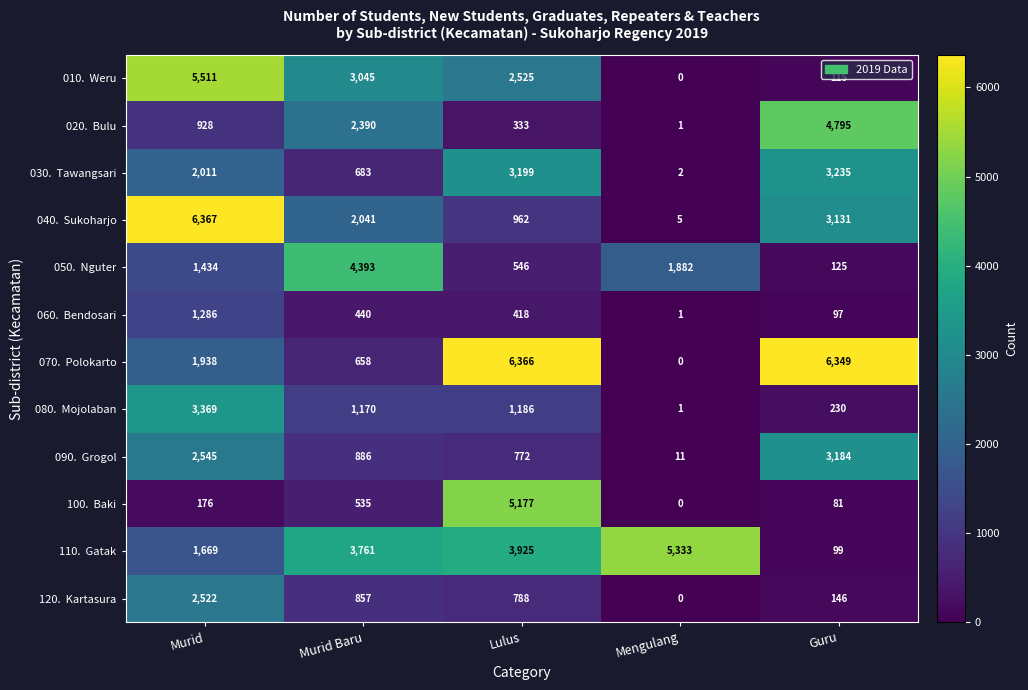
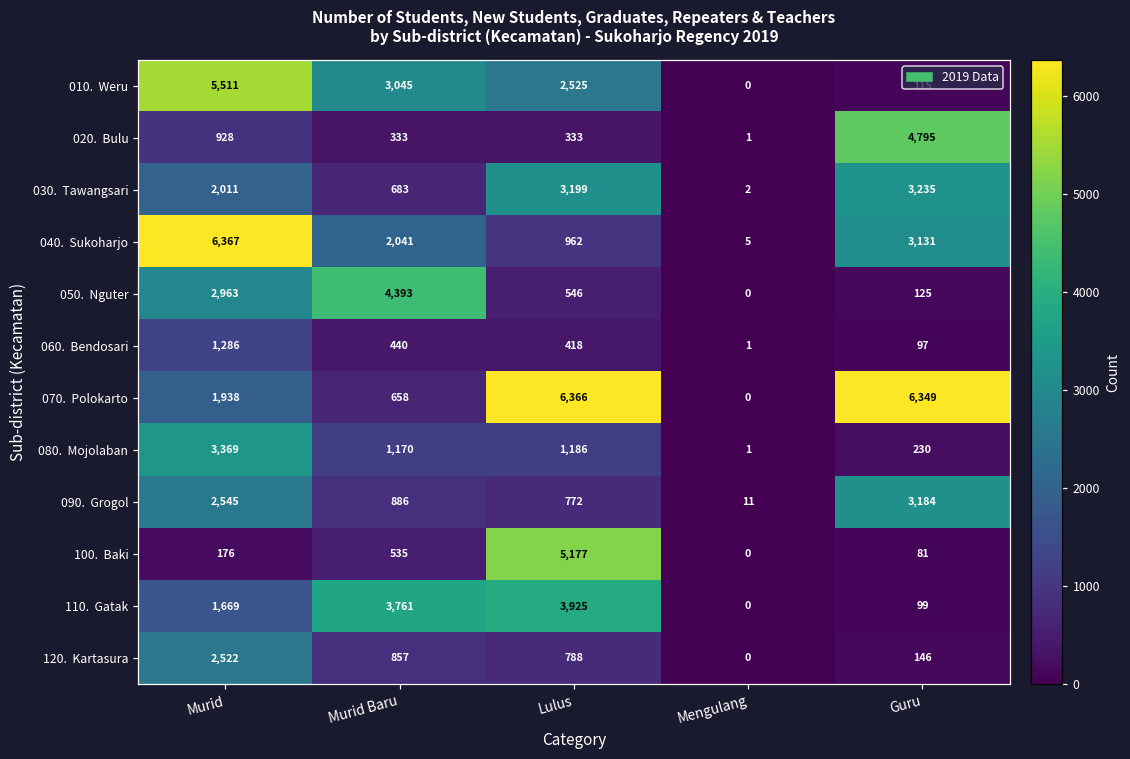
  {
    "010. Weru": {
      "Murid": "5,511",
      "Murid Baru": "3,045",
      "Lulus": "2,525",
      "Mengulang": "0"
    },
    "020. Bulu": {
      "Murid": "928",
-     "Murid Baru": "2,390",
+     "Murid Baru": "333",
      "Lulus": "333",
      "Mengulang": "1",
      "Guru": "4,795"
    },
    "030. Tawangsari": {
      "Murid": "2,011",
      "Murid Baru": "683",
      "Lulus": "3,199",
      "Mengulang": "2",
      "Guru": "3,235"
    },
    "040. Sukoharjo": {
      "Murid": "6,367",
      "Murid Baru": "2,041",
      "Lulus": "962",
      "Mengulang": "5",
      "Guru": "3,131"
    },
    "050. Nguter": {
-     "Murid": "1,434",
+     "Murid": "2,963",
      "Murid Baru": "4,393",
      "Lulus": "546",
-     "Mengulang": "1,882",
+     "Mengulang": "0",
      "Guru": "125"
    },
    "060. Bendosari": {
      "Murid": "1,286",
      "Murid Baru": "440",
      "Lulus": "418",
      "Mengulang": "1",
      "Guru": "97"
    },
    "070. Polokarto": {
      "Murid": "1,938",
      "Murid Baru": "658",
      "Lulus": "6,366",
      "Mengulang": "0",
      "Guru": "6,349"
    },
    "080. Mojolaban": {
      "Murid": "3,369",
      "Murid Baru": "1,170",
      "Lulus": "1,186",
      "Mengulang": "1",
      "Guru": "230"
    },
    "090. Grogol": {
      "Murid": "2,545",
      "Murid Baru": "886",
      "Lulus": "772",
      "Mengulang": "11",
      "Guru": "3,184"
    },
    "100. Baki": {
      "Murid": "176",
      "Murid Baru": "535",
      "Lulus": "5,177",
      "Mengulang": "0",
      "Guru": "81"
    },
    "110. Gatak": {
      "Murid": "1,669",
      "Murid Baru": "3,761",
      "Lulus": "3,925",
-     "Mengulang": "5,333",
+     "Mengulang": "0",
      "Guru": "99"
    },
    "120. Kartasura": {
      "Murid": "2,522",
      "Murid Baru": "857",
      "Lulus": "788",
      "Mengulang": "0",
      "Guru": "146"
    }
  }
